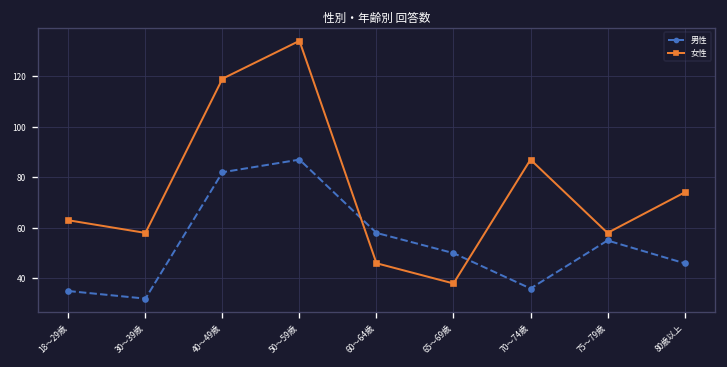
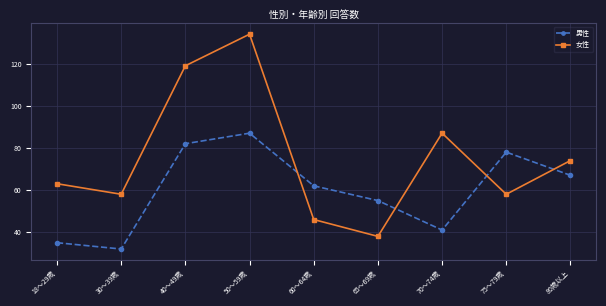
  {
    "男性": {
      "18～29歳": 35,
      "30～39歳": 32,
      "40～49歳": 82,
      "50～59歳": 87,
-     "60～64歳": 58,
-     "65～69歳": 50,
-     "70～74歳": 36,
-     "75～79歳": 55,
-     "80歳以上": 46
+     "60～64歳": 62,
+     "65～69歳": 55,
+     "70～74歳": 41,
+     "75～79歳": 78,
+     "80歳以上": 67
    },
    "女性": {
      "18～29歳": 63,
      "30～39歳": 58,
      "40～49歳": 119,
      "50～59歳": 134,
      "60～64歳": 46,
      "65～69歳": 38,
      "70～74歳": 87,
      "75～79歳": 58,
      "80歳以上": 74
    }
  }
